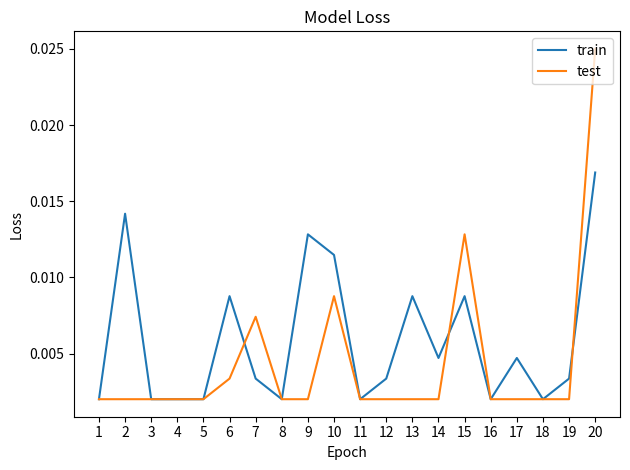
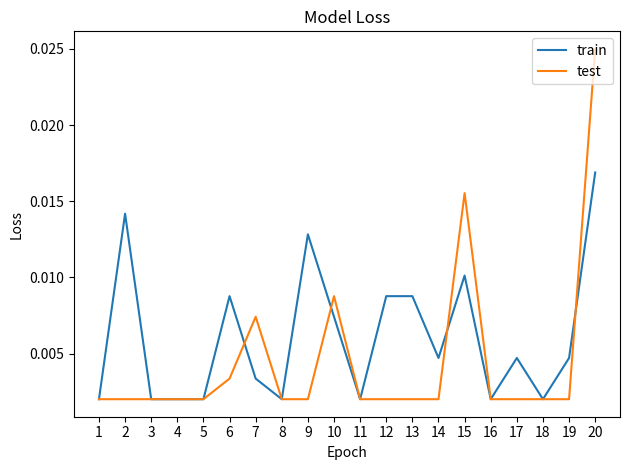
  {
    "train": {
      "2": 0.0142,
      "6": 0.0088,
      "7": 0.0034,
      "9": 0.0128,
-     "10": 0.0115,
-     "12": 0.0034,
+     "10": 0.0074,
+     "12": 0.0088,
      "13": 0.0088,
      "14": 0.0047,
-     "15": 0.0088,
+     "15": 0.0101,
      "17": 0.0047,
-     "19": 0.0034,
+     "19": 0.0047,
      "20": 0.0169
    },
    "test": {
      "2": 0.0020,
      "6": 0.0034,
      "7": 0.0074,
      "9": 0.0020,
      "10": 0.0088,
      "12": 0.0020,
      "13": 0.0020,
      "14": 0.0020,
-     "15": 0.0128,
+     "15": 0.0155,
      "17": 0.0020,
      "19": 0.0020
    }
  }
